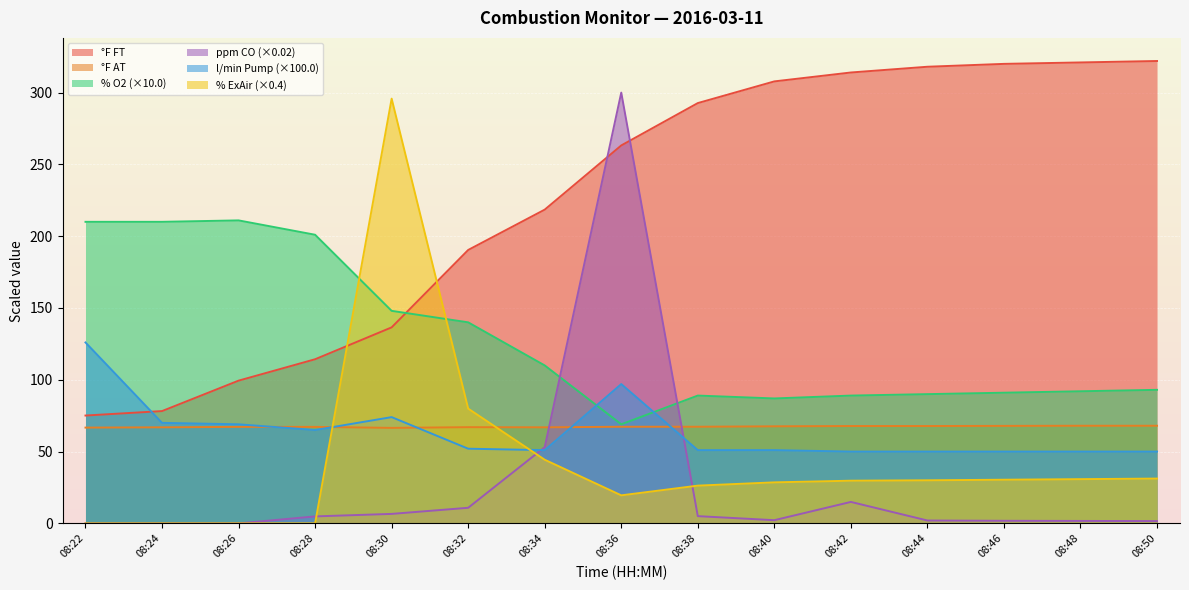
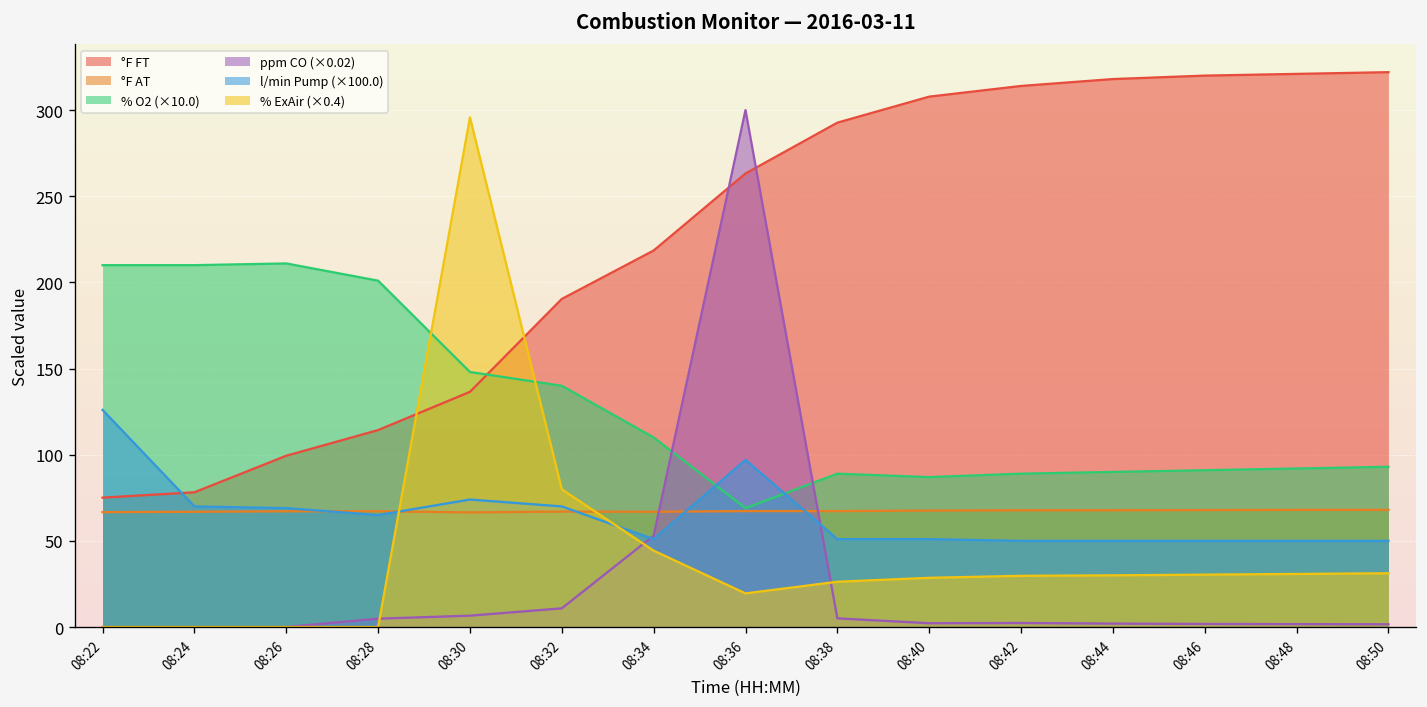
  {
    "% O2 (×10.0)": {
      "08:22": 210,
      "08:24": 210,
      "08:26": 211,
      "08:28": 201,
      "08:30": 148,
      "08:32": 140,
      "08:34": 110,
      "08:38": 89,
      "08:40": 87,
      "08:42": 89,
      "08:44": 90,
      "08:46": 91,
      "08:48": 92,
      "08:50": 93
    },
    "ppm CO (×0.02)": {
      "08:28": 5,
      "08:30": 7,
      "08:32": 11,
      "08:34": 53,
      "08:36": 300,
      "08:38": 5,
      "08:40": 2,
-     "08:42": 15,
+     "08:42": 2,
      "08:44": 2,
      "08:46": 2,
      "08:48": 2,
      "08:50": 2
    },
    "l/min Pump (×100.0)": {
      "08:22": 126,
      "08:24": 70,
      "08:26": 69,
      "08:28": 65,
      "08:30": 74,
-     "08:32": 52,
+     "08:32": 70,
      "08:34": 51,
      "08:36": 97,
      "08:38": 51,
      "08:40": 51,
      "08:42": 50,
      "08:44": 50,
      "08:46": 50,
      "08:48": 50,
      "08:50": 50
    },
    "% ExAir (×0.4)": {
      "08:28": 0,
      "08:30": 296,
      "08:32": 80,
      "08:34": 44,
      "08:36": 20,
      "08:38": 26,
      "08:40": 29,
      "08:42": 30,
      "08:44": 30,
      "08:46": 30,
      "08:48": 31,
      "08:50": 31
    }
  }
